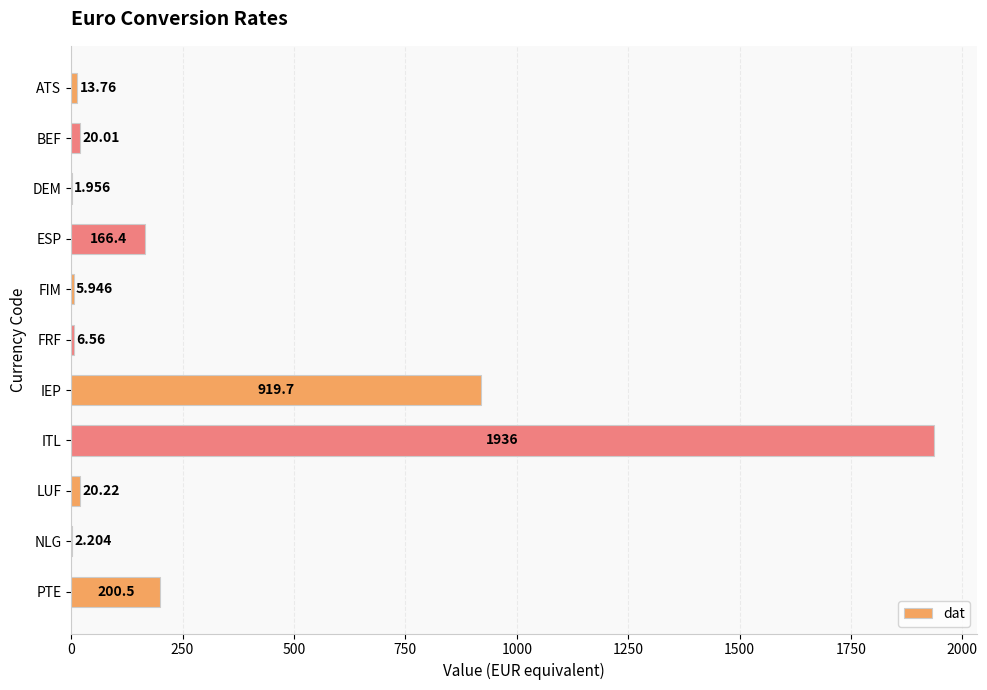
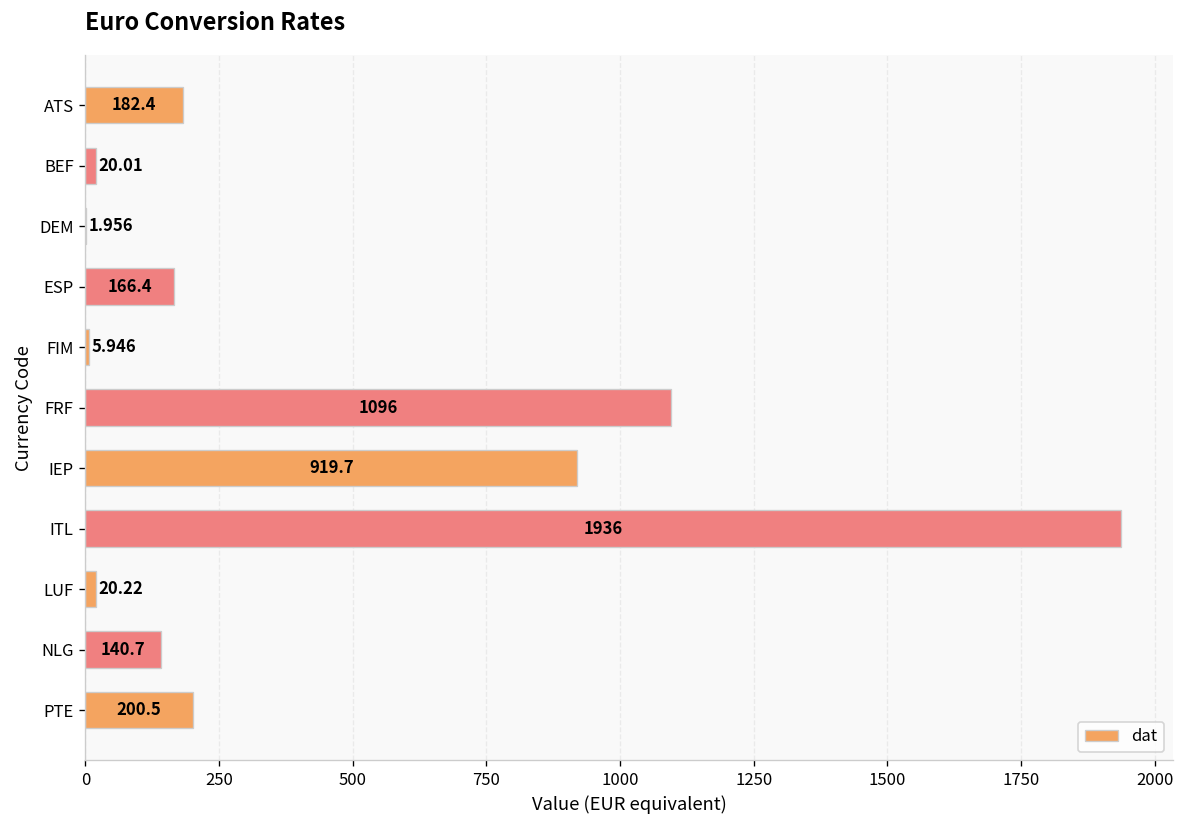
  {
-   "ATS": 13.76,
+   "ATS": 182.4,
    "BEF": 20.01,
    "DEM": 1.956,
    "ESP": 166.4,
    "FIM": 5.946,
-   "FRF": 6.56,
+   "FRF": 1096,
    "IEP": 919.7,
    "ITL": 1936,
    "LUF": 20.22,
-   "NLG": 2.204,
+   "NLG": 140.7,
    "PTE": 200.5
  }
